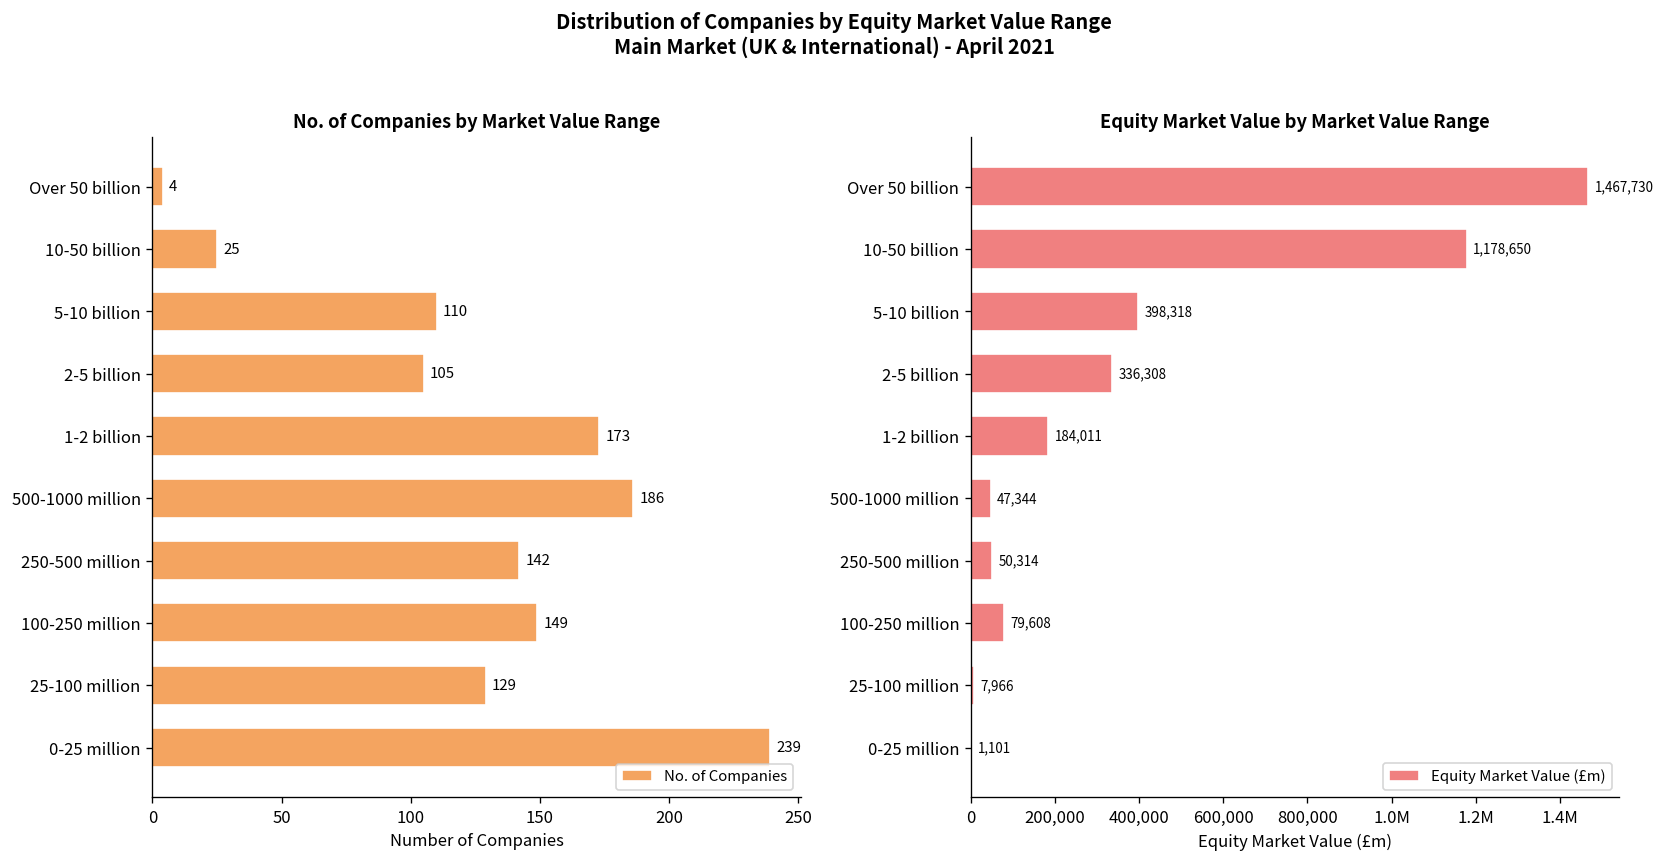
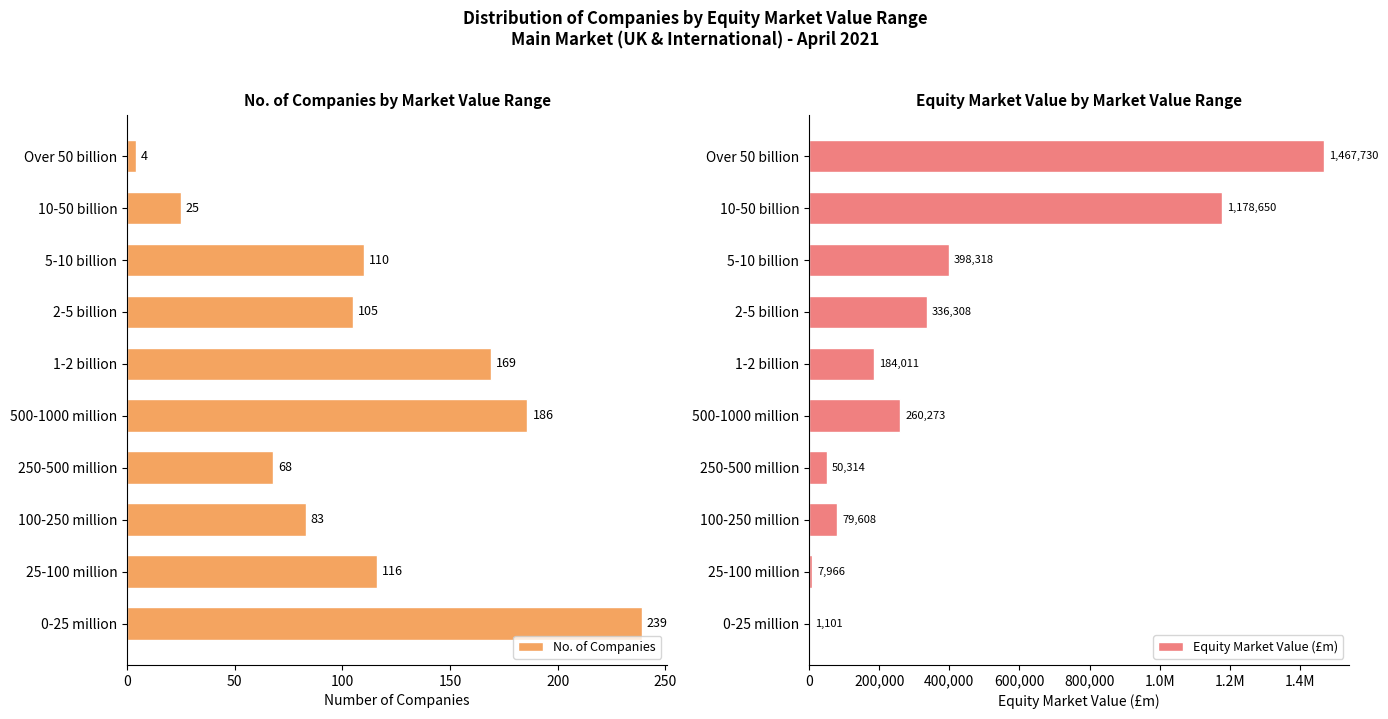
  {
    "No. of Companies by Market Value Range": {
      "Over 50 billion": "4",
      "10-50 billion": "25",
      "5-10 billion": "110",
      "2-5 billion": "105",
-     "1-2 billion": "173",
+     "1-2 billion": "169",
      "500-1000 million": "186",
-     "250-500 million": "142",
-     "100-250 million": "149",
-     "25-100 million": "129",
+     "250-500 million": "68",
+     "100-250 million": "83",
+     "25-100 million": "116",
      "0-25 million": "239"
    },
    "Equity Market Value by Market Value Range": {
      "Over 50 billion": "1,467,730",
      "10-50 billion": "1,178,650",
      "5-10 billion": "398,318",
      "2-5 billion": "336,308",
      "1-2 billion": "184,011",
-     "500-1000 million": "47,344",
+     "500-1000 million": "260,273",
      "250-500 million": "50,314",
      "100-250 million": "79,608",
      "25-100 million": "7,966",
      "0-25 million": "1,101"
    }
  }
